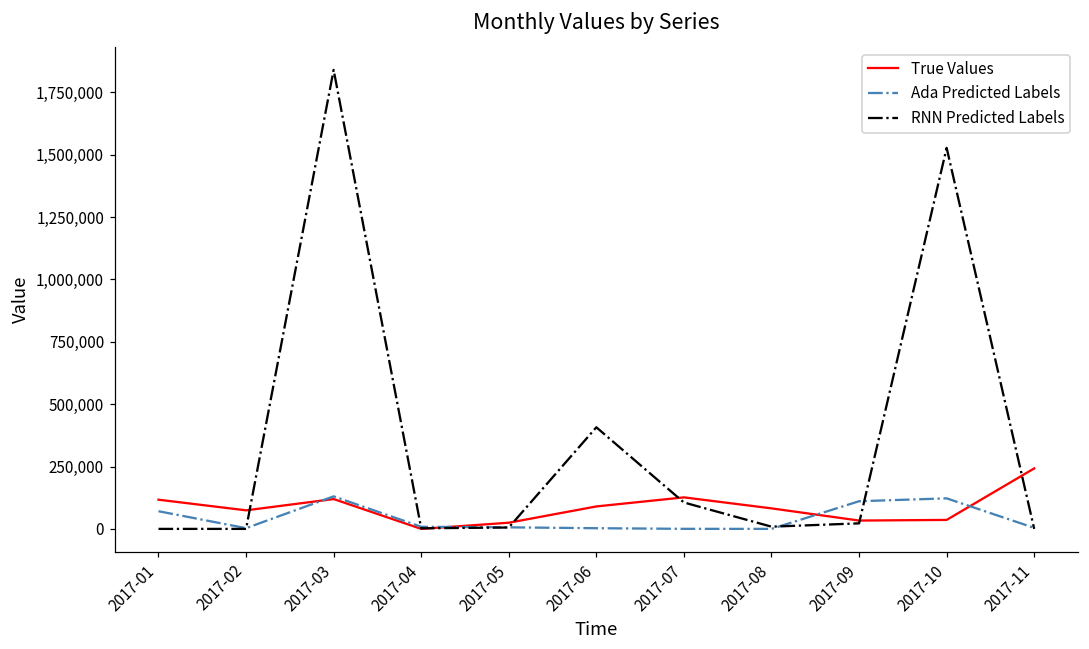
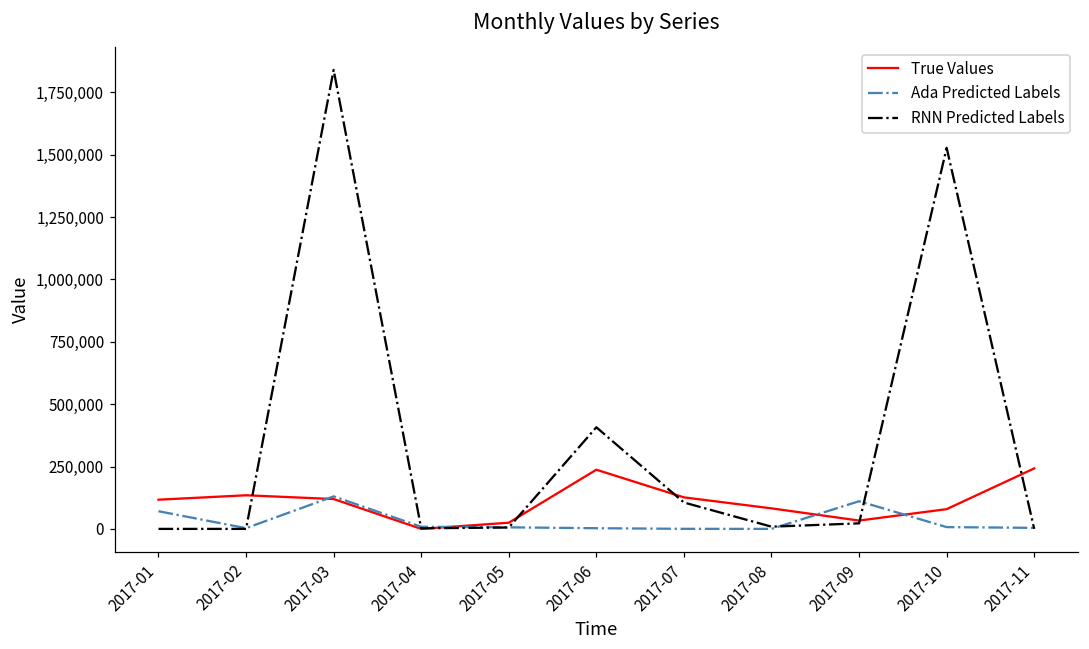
  {
    "True Values": {
      "2017-01": "120,000",
-     "2017-02": "70,000",
+     "2017-02": "130,000",
      "2017-05": "20,000",
-     "2017-06": "90,000",
+     "2017-06": "240,000",
      "2017-07": "130,000",
      "2017-08": "80,000",
      "2017-09": "30,000",
-     "2017-10": "40,000",
+     "2017-10": "80,000",
      "2017-11": "240,000"
    },
    "Ada Predicted Labels": {
      "2017-01": "70,000",
      "2017-06": "0",
      "2017-07": "0",
      "2017-09": "110,000",
-     "2017-10": "120,000"
+     "2017-10": "10,000"
    },
    "RNN Predicted Labels": {
      "2017-01": "0",
      "2017-03": "1,840,000",
      "2017-06": "410,000",
      "2017-07": "110,000",
      "2017-09": "20,000",
      "2017-10": "1,530,000"
    }
  }
